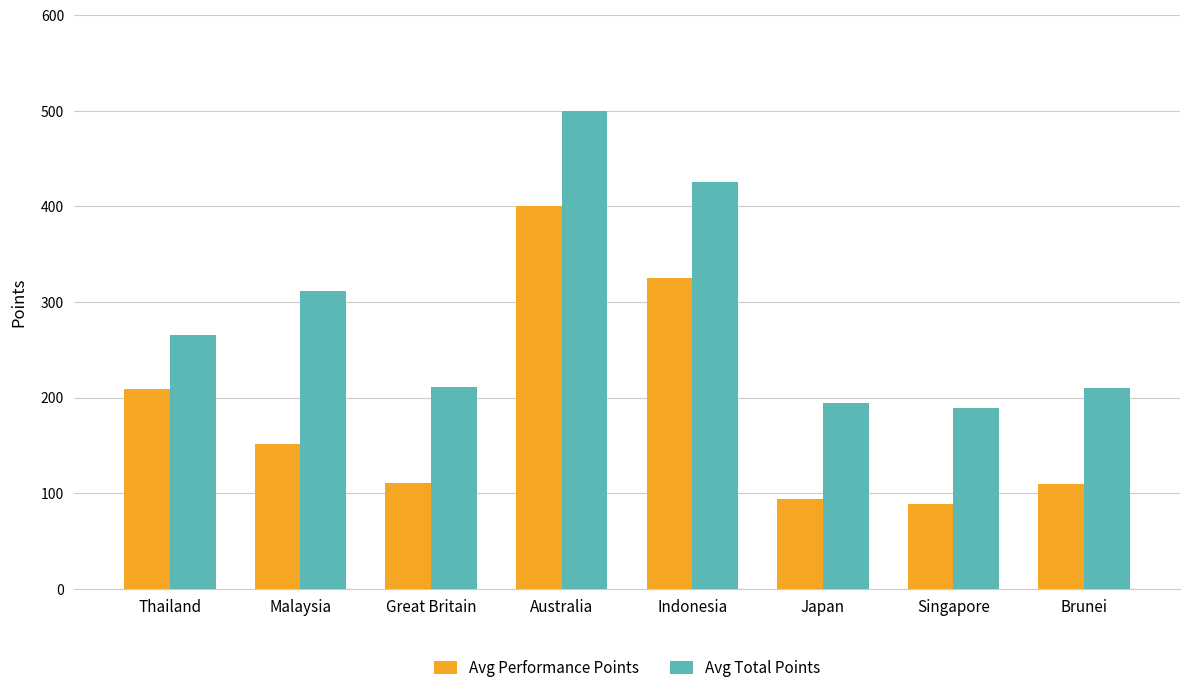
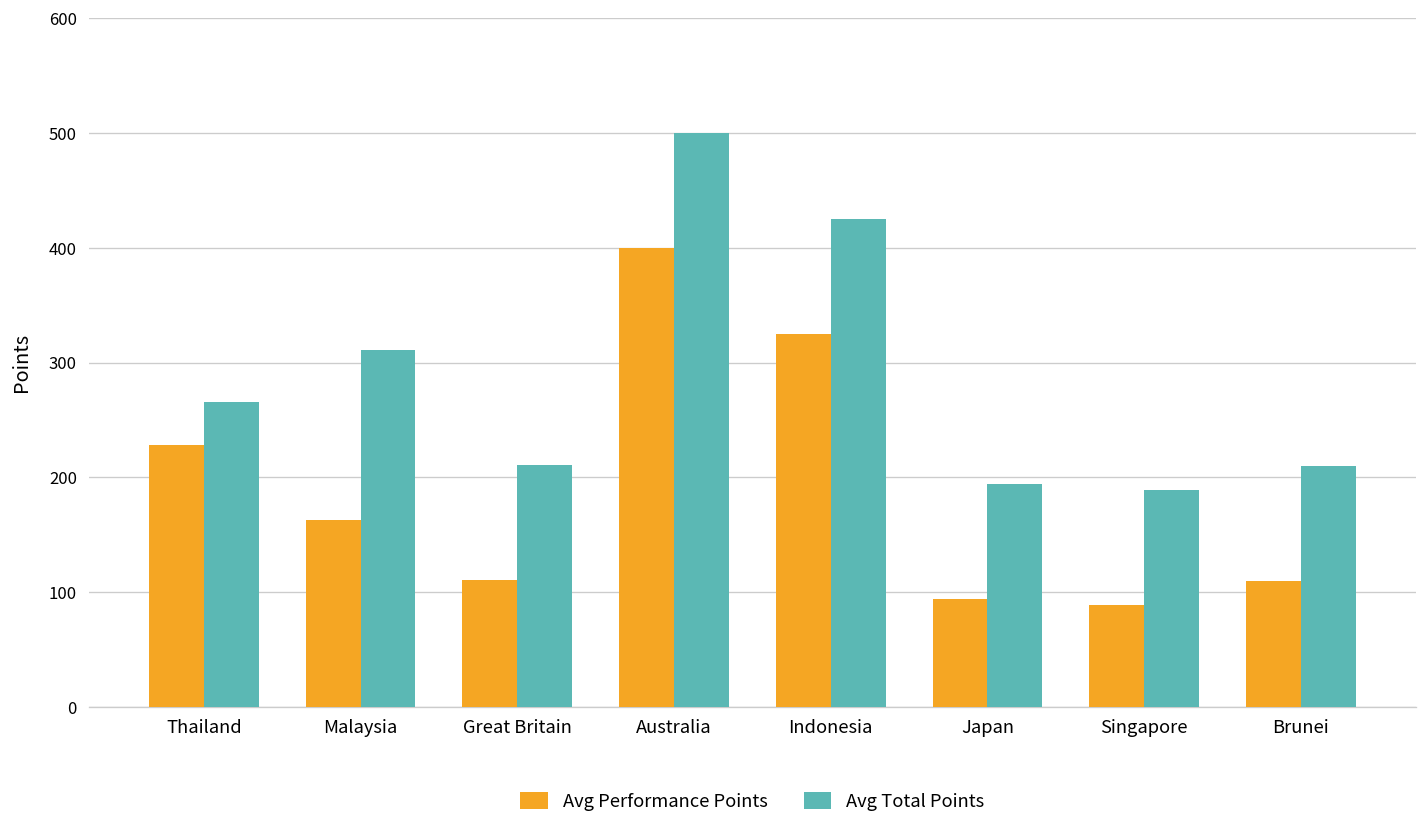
  {
    "Avg Performance Points": {
-     "Thailand": 210,
-     "Malaysia": 150,
+     "Thailand": 230,
+     "Malaysia": 160,
      "Great Britain": 110,
      "Australia": 400,
      "Indonesia": 330,
      "Japan": 90,
      "Singapore": 90,
      "Brunei": 110
    },
    "Avg Total Points": {
      "Thailand": 270,
      "Malaysia": 310,
      "Great Britain": 210,
      "Australia": 500,
      "Indonesia": 430,
      "Japan": 190,
      "Singapore": 190,
      "Brunei": 210
    }
  }
